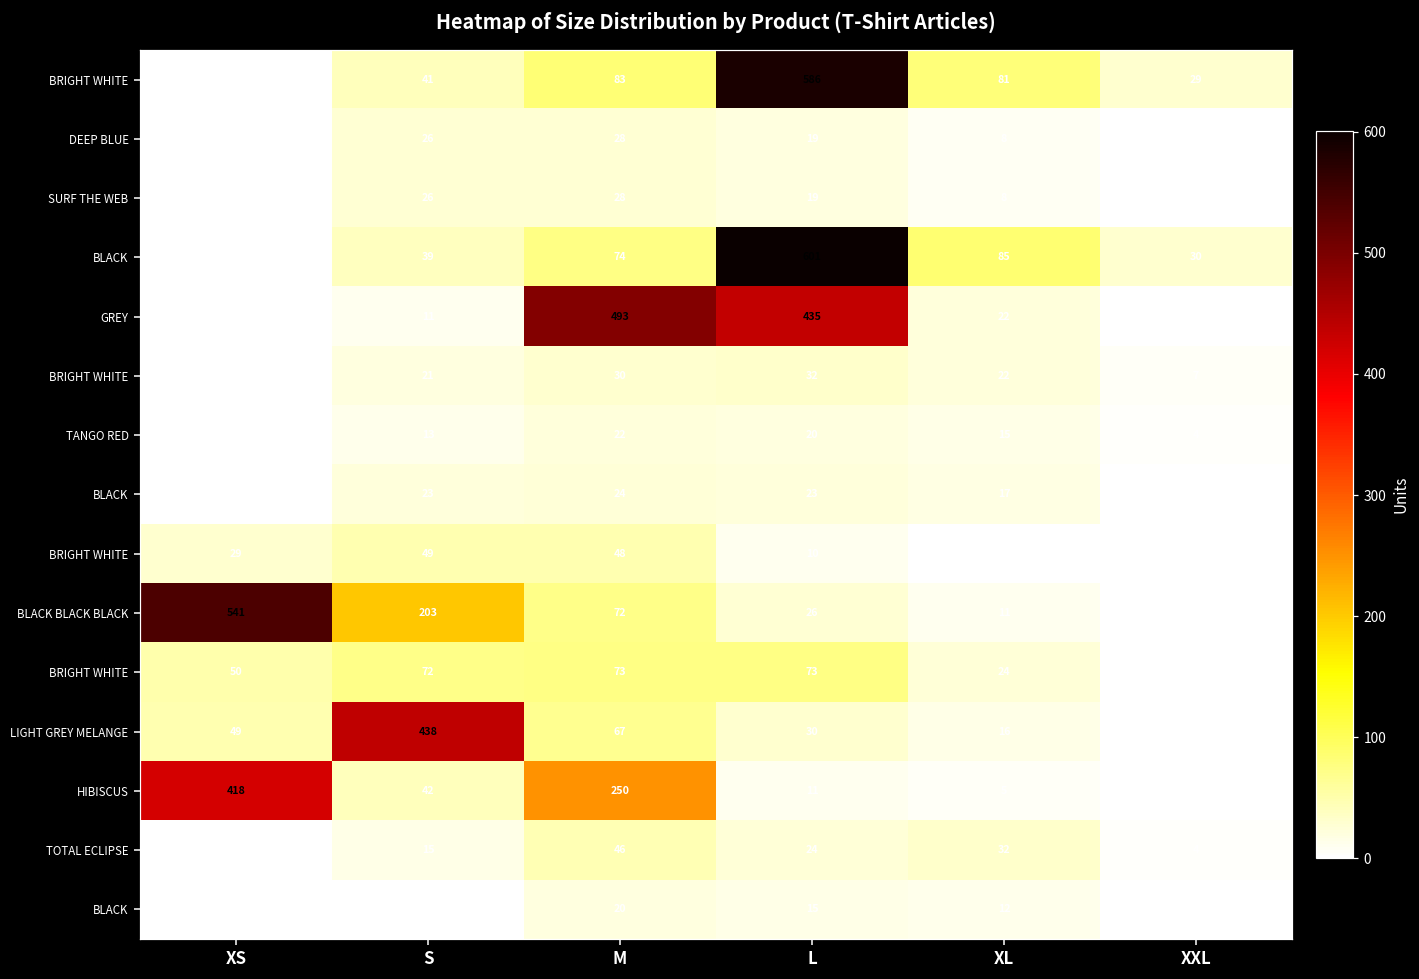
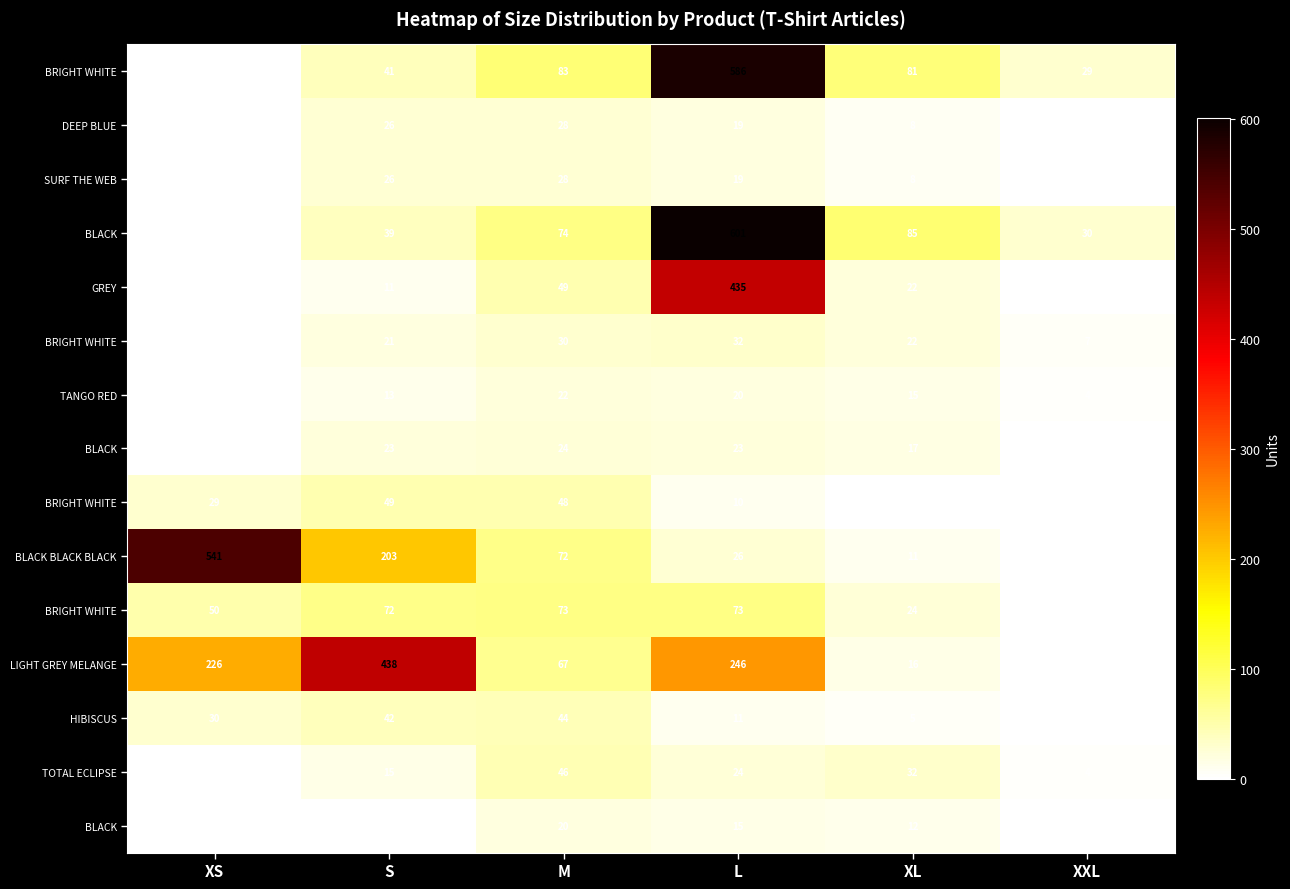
  {
    "GREY": {
-     "M": 493,
+     "M": 49,
      "L": 435
    },
    "BLACK BLACK BLACK": {
      "XS": 541,
      "S": 203,
      "M": 72
    },
    "LIGHT GREY MELANGE": {
-     "XS": 49,
+     "XS": 226,
      "S": 438,
      "M": 67,
-     "L": 30
+     "L": 246
    },
    "HIBISCUS": {
-     "XS": 418,
+     "XS": 30,
      "S": 42,
-     "M": 250
+     "M": 44
    },
    "TOTAL ECLIPSE": {
      "M": 46,
      "XL": 32
    }
  }
